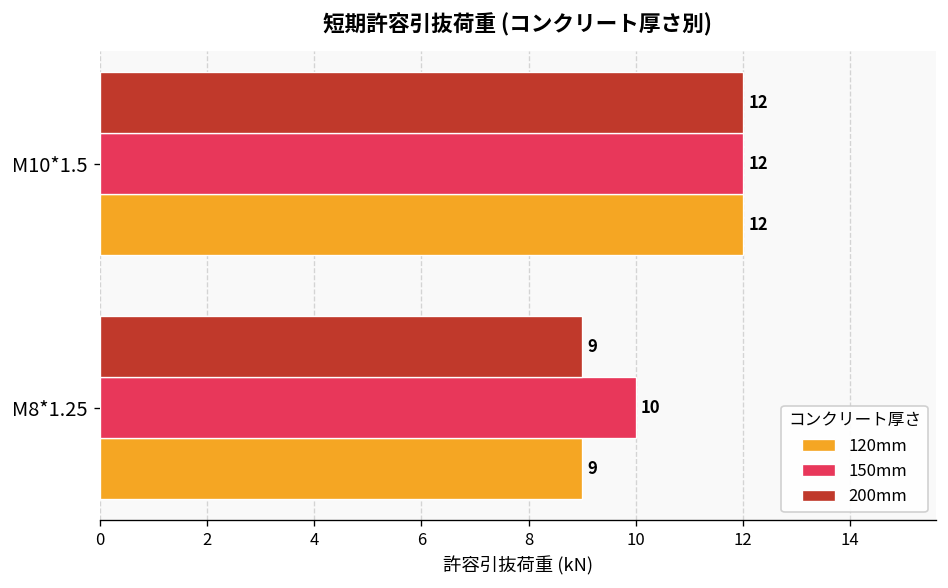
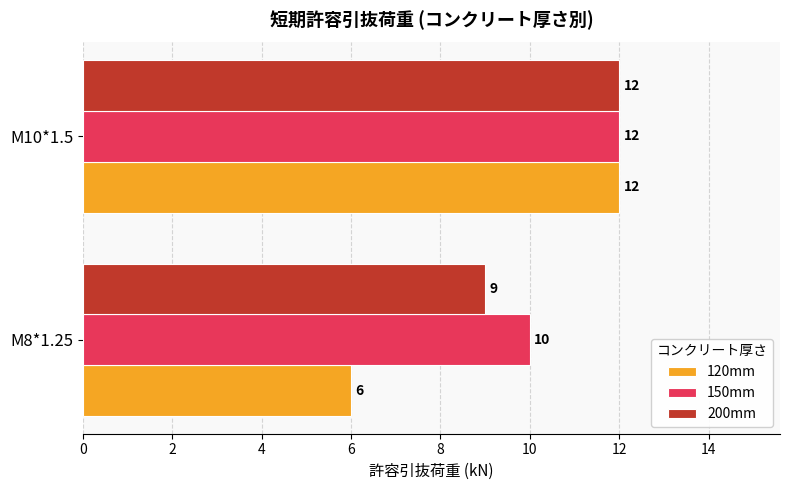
  {
    "120mm": {
      "M10*1.5": 12,
-     "M8*1.25": 9
+     "M8*1.25": 6
    },
    "150mm": {
      "M10*1.5": 12,
      "M8*1.25": 10
    },
    "200mm": {
      "M10*1.5": 12,
      "M8*1.25": 9
    }
  }
